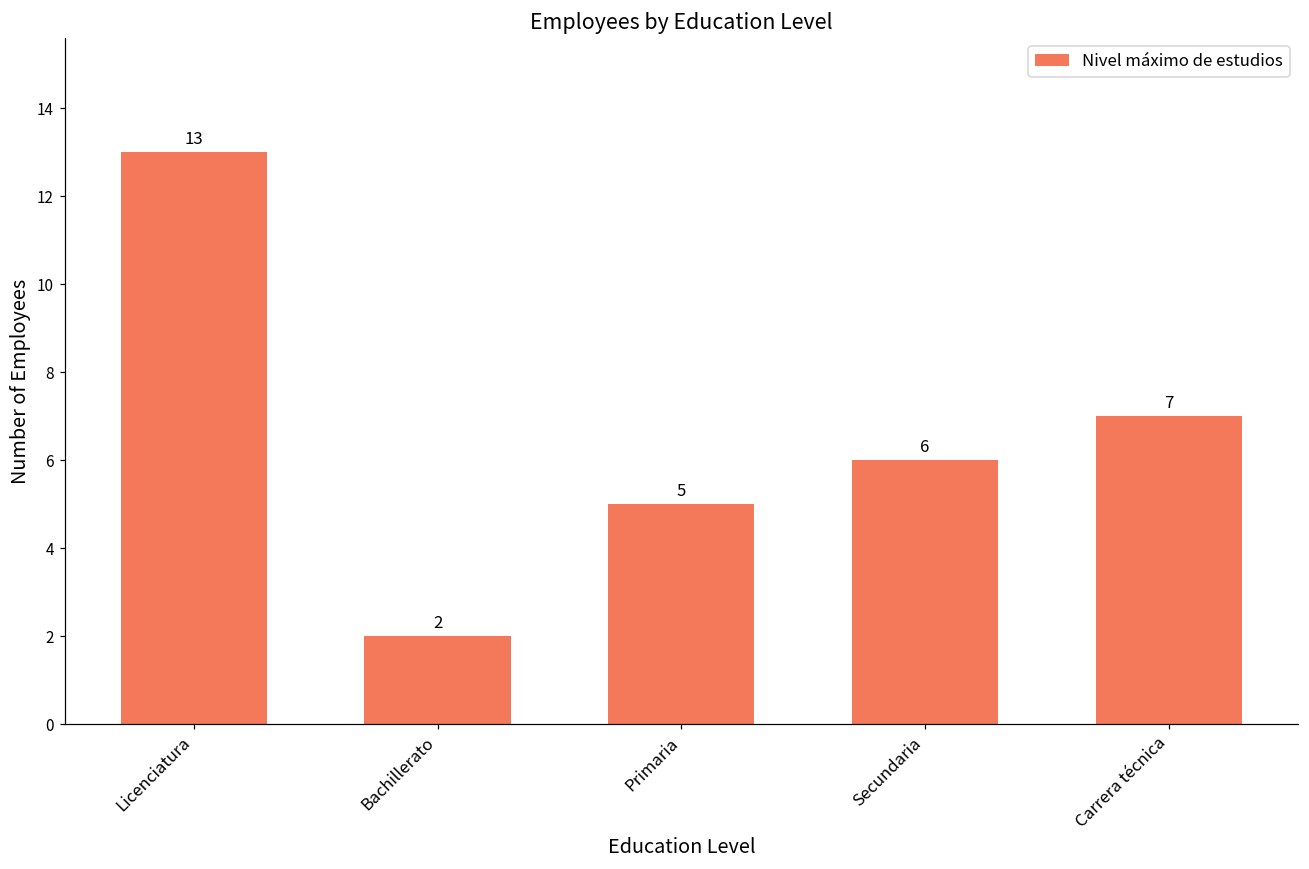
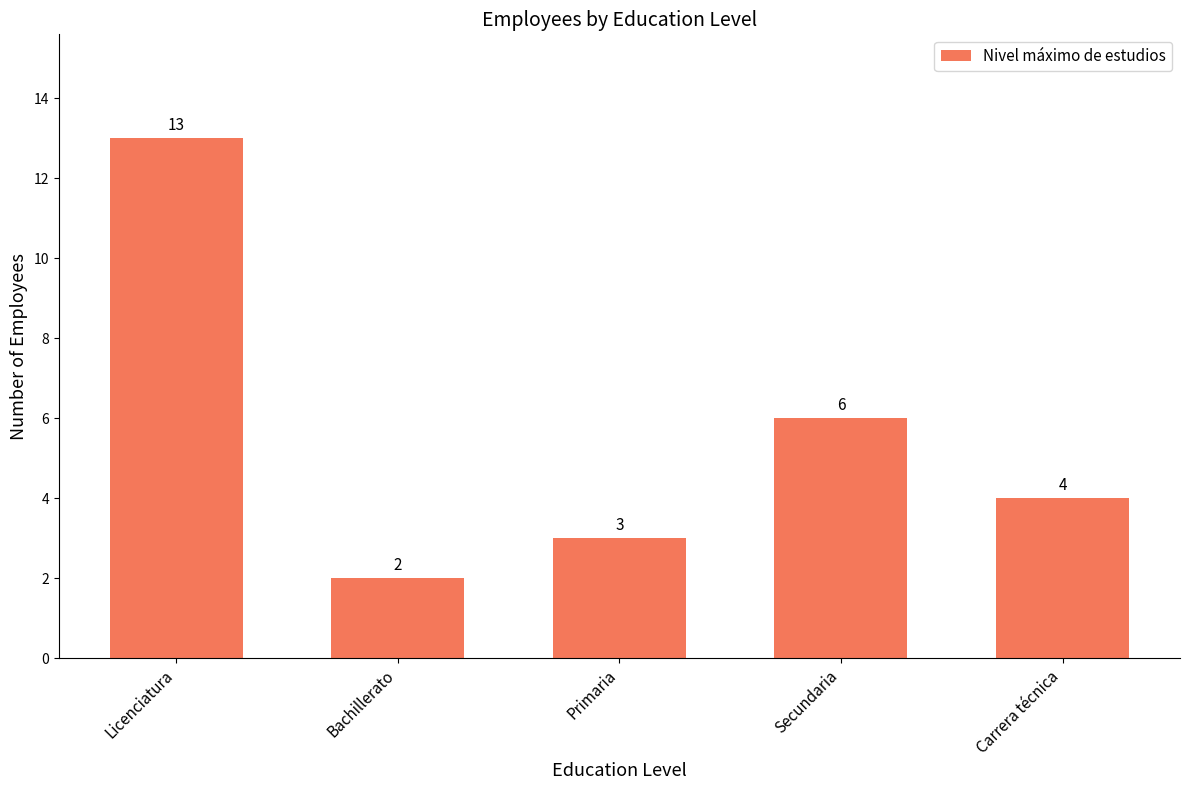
  {
    "Licenciatura": 13,
    "Bachillerato": 2,
-   "Primaria": 5,
+   "Primaria": 3,
    "Secundaria": 6,
-   "Carrera técnica": 7
+   "Carrera técnica": 4
  }
